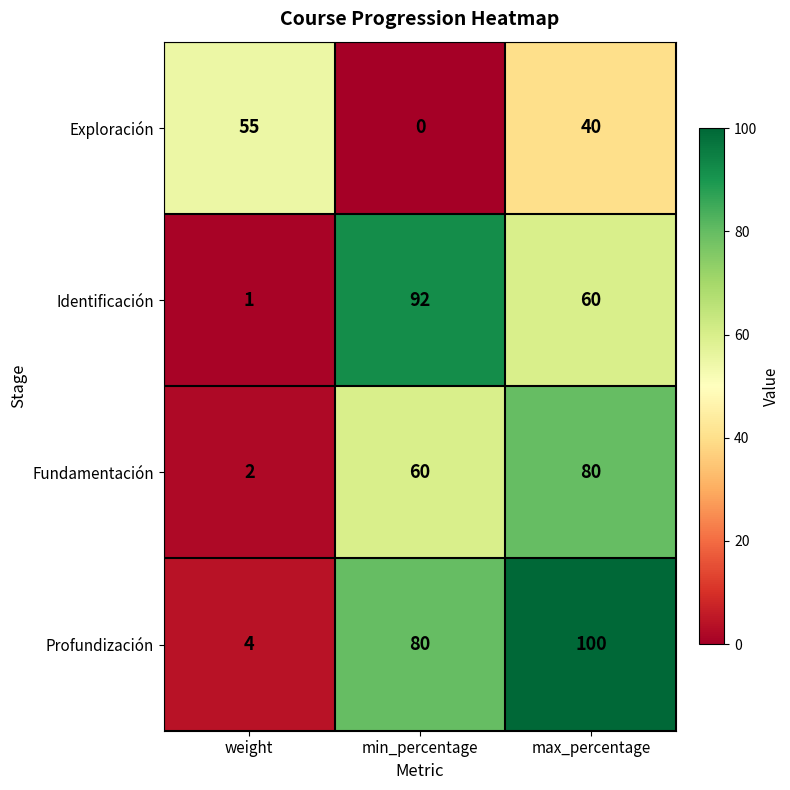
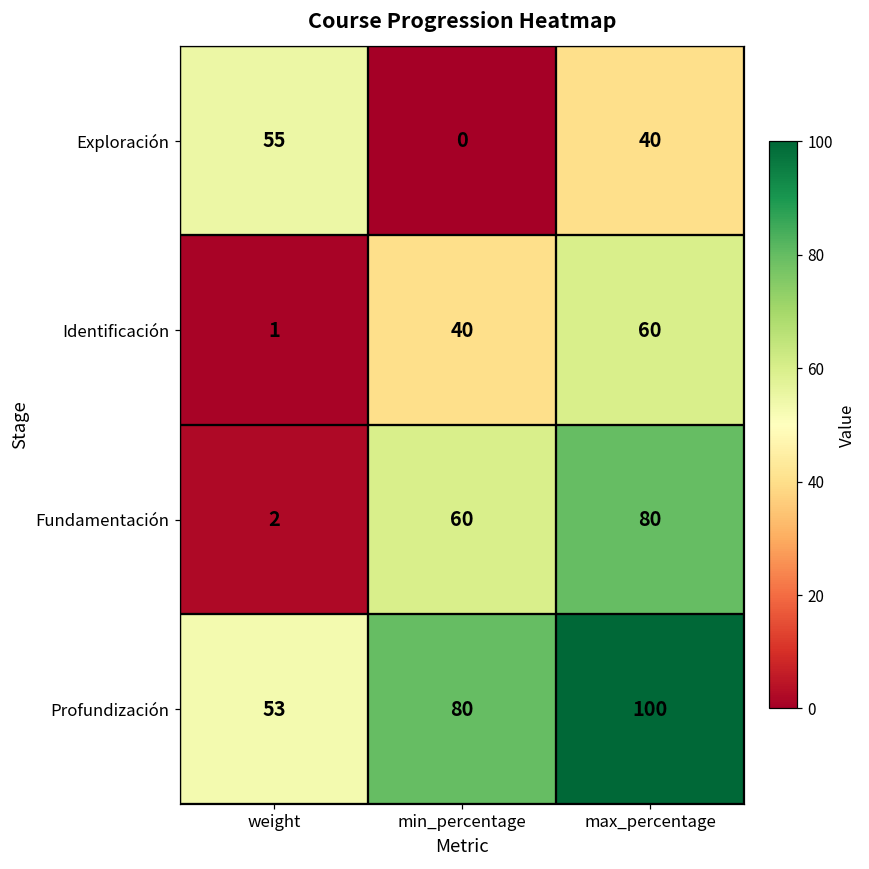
  {
    "Exploración": {
      "weight": 55,
      "min_percentage": 0,
      "max_percentage": 40
    },
    "Identificación": {
      "weight": 1,
-     "min_percentage": 92,
+     "min_percentage": 40,
      "max_percentage": 60
    },
    "Fundamentación": {
      "weight": 2,
      "min_percentage": 60,
      "max_percentage": 80
    },
    "Profundización": {
-     "weight": 4,
+     "weight": 53,
      "min_percentage": 80,
      "max_percentage": 100
    }
  }
